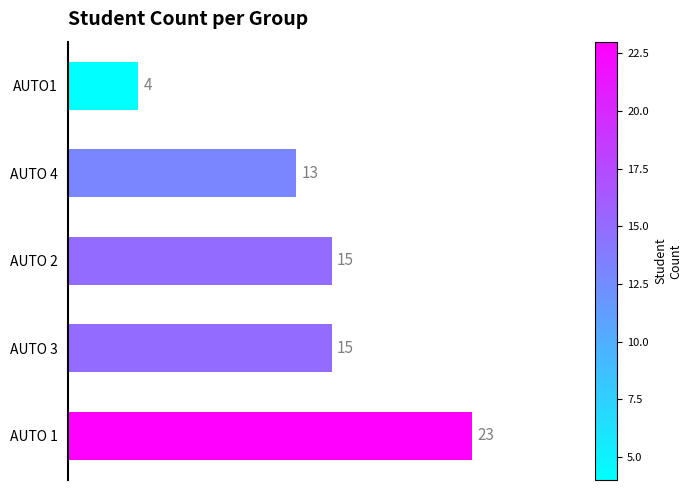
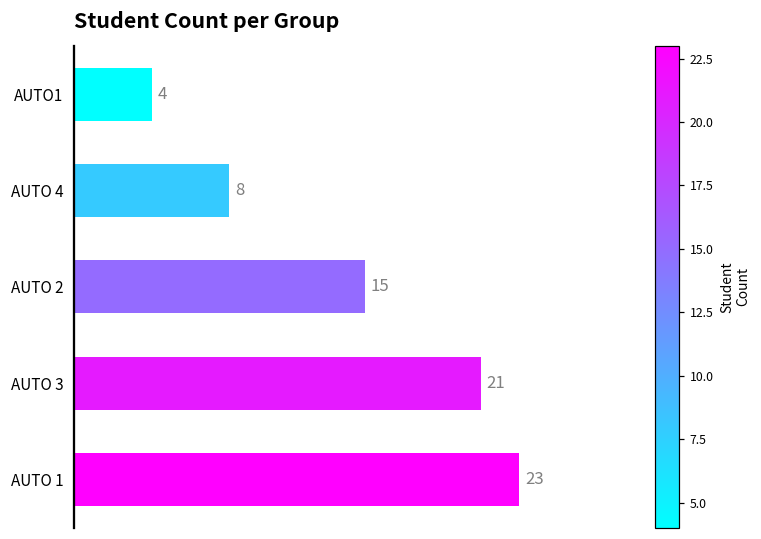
  {
    "AUTO1": 4,
-   "AUTO 4": 13,
+   "AUTO 4": 8,
    "AUTO 2": 15,
-   "AUTO 3": 15,
+   "AUTO 3": 21,
    "AUTO 1": 23
  }
